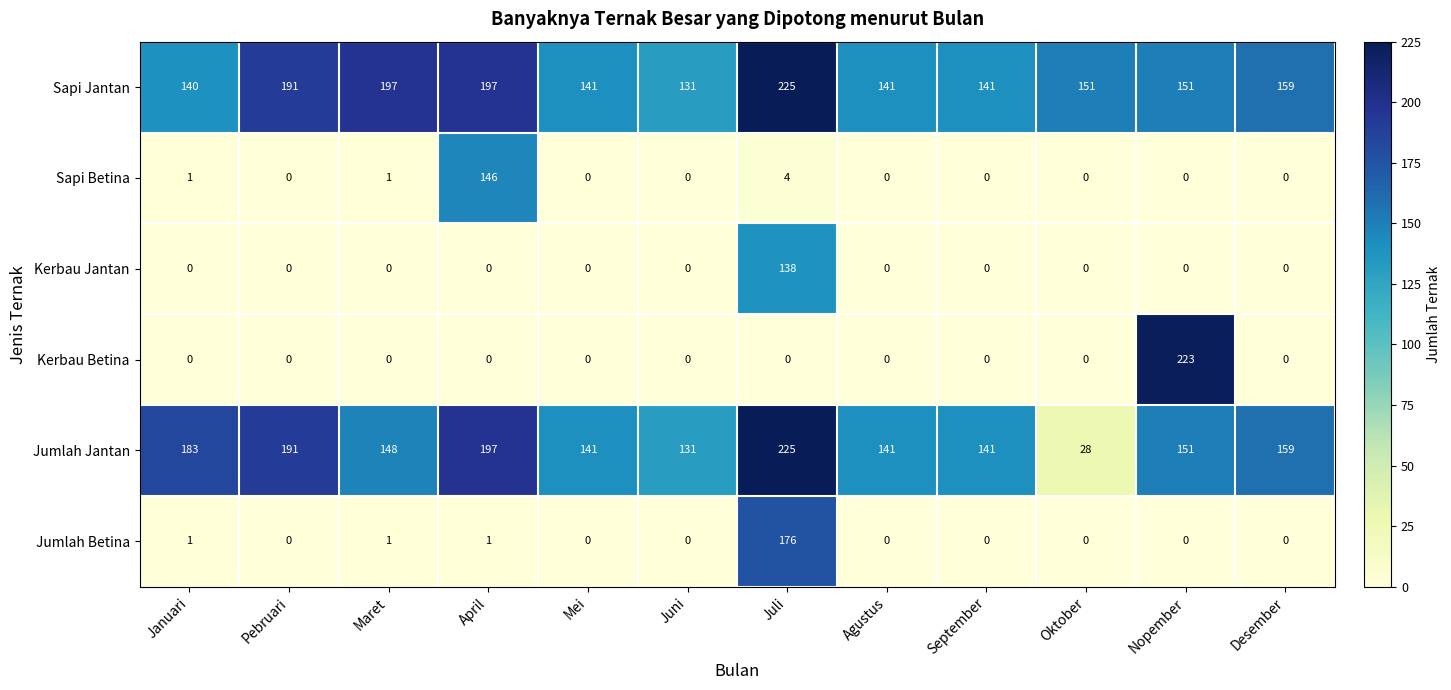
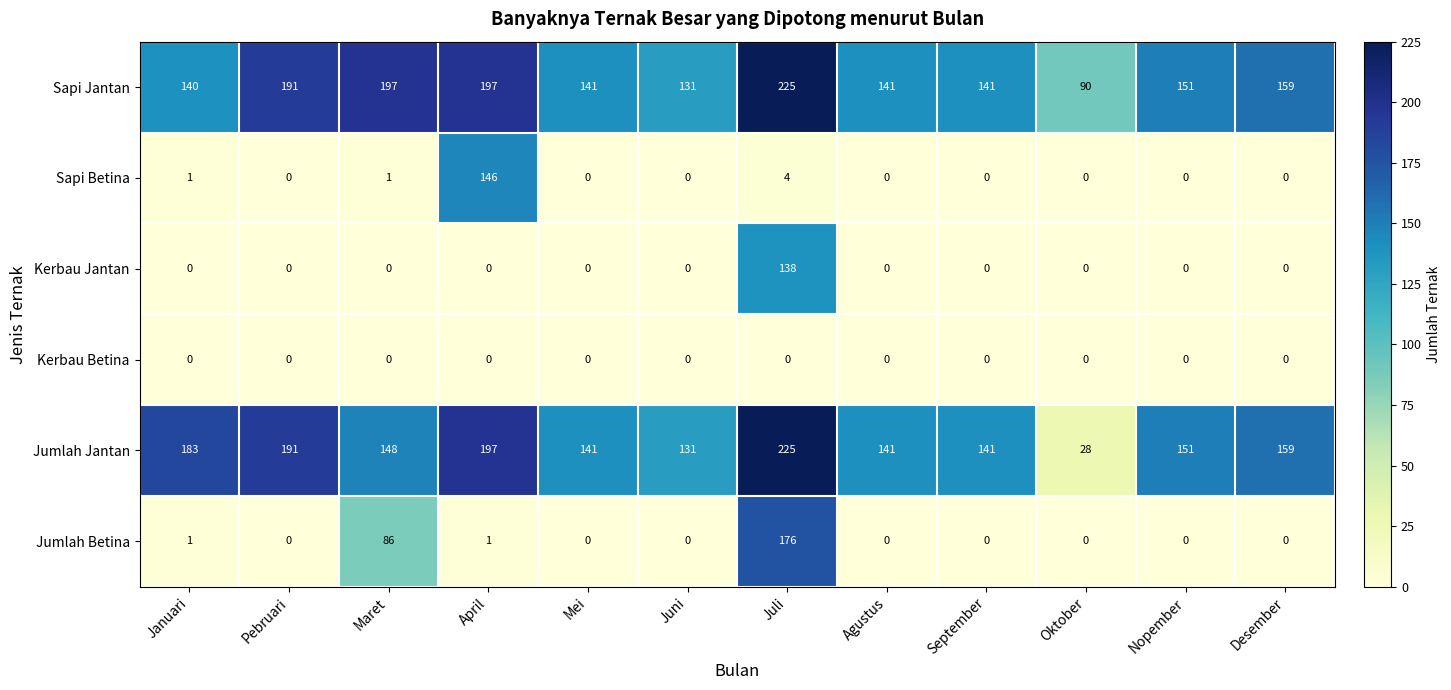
  {
    "Sapi Jantan": {
      "Januari": 140,
      "Pebruari": 191,
      "Maret": 197,
      "April": 197,
      "Mei": 141,
      "Juni": 131,
      "Juli": 225,
      "Agustus": 141,
      "September": 141,
-     "Oktober": 151,
+     "Oktober": 90,
      "Nopember": 151,
      "Desember": 159
    },
    "Sapi Betina": {
      "Januari": 1,
      "Pebruari": 0,
      "Maret": 1,
      "April": 146,
      "Mei": 0,
      "Juni": 0,
      "Juli": 4,
      "Agustus": 0,
      "September": 0,
      "Oktober": 0,
      "Nopember": 0,
      "Desember": 0
    },
    "Kerbau Jantan": {
      "Januari": 0,
      "Pebruari": 0,
      "Maret": 0,
      "April": 0,
      "Mei": 0,
      "Juni": 0,
      "Juli": 138,
      "Agustus": 0,
      "September": 0,
      "Oktober": 0,
      "Nopember": 0,
      "Desember": 0
    },
    "Kerbau Betina": {
      "Januari": 0,
      "Pebruari": 0,
      "Maret": 0,
      "April": 0,
      "Mei": 0,
      "Juni": 0,
      "Juli": 0,
      "Agustus": 0,
      "September": 0,
      "Oktober": 0,
-     "Nopember": 223,
+     "Nopember": 0,
      "Desember": 0
    },
    "Jumlah Jantan": {
      "Januari": 183,
      "Pebruari": 191,
      "Maret": 148,
      "April": 197,
      "Mei": 141,
      "Juni": 131,
      "Juli": 225,
      "Agustus": 141,
      "September": 141,
      "Oktober": 28,
      "Nopember": 151,
      "Desember": 159
    },
    "Jumlah Betina": {
      "Januari": 1,
      "Pebruari": 0,
-     "Maret": 1,
+     "Maret": 86,
      "April": 1,
      "Mei": 0,
      "Juni": 0,
      "Juli": 176,
      "Agustus": 0,
      "September": 0,
      "Oktober": 0,
      "Nopember": 0,
      "Desember": 0
    }
  }
